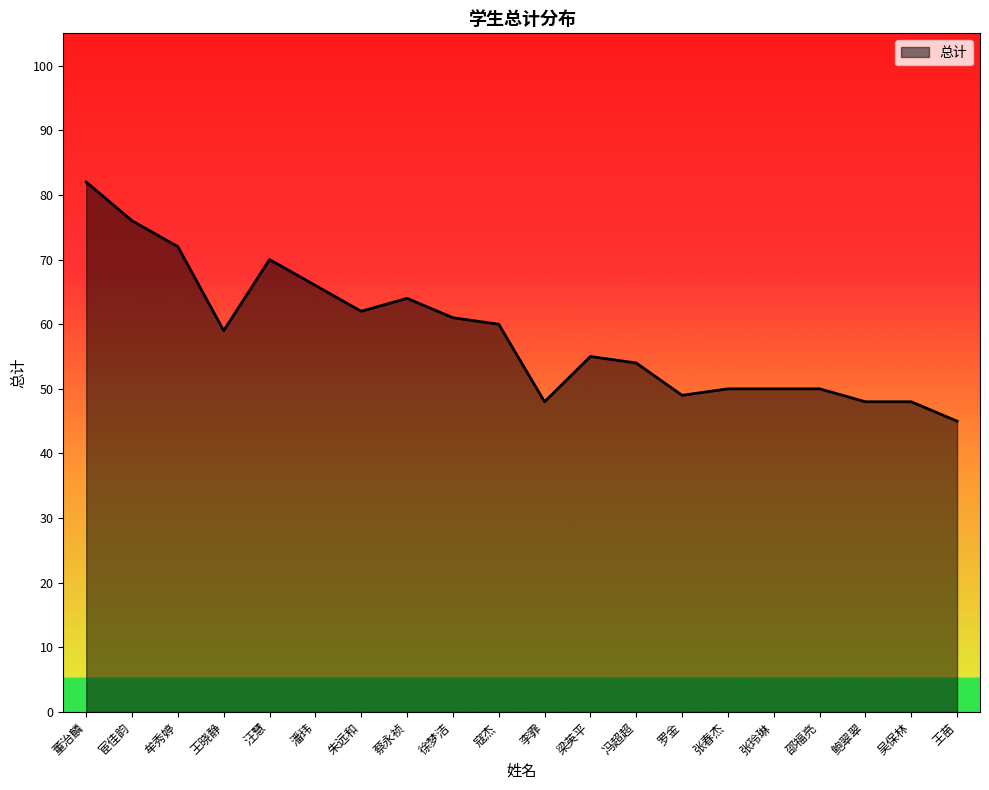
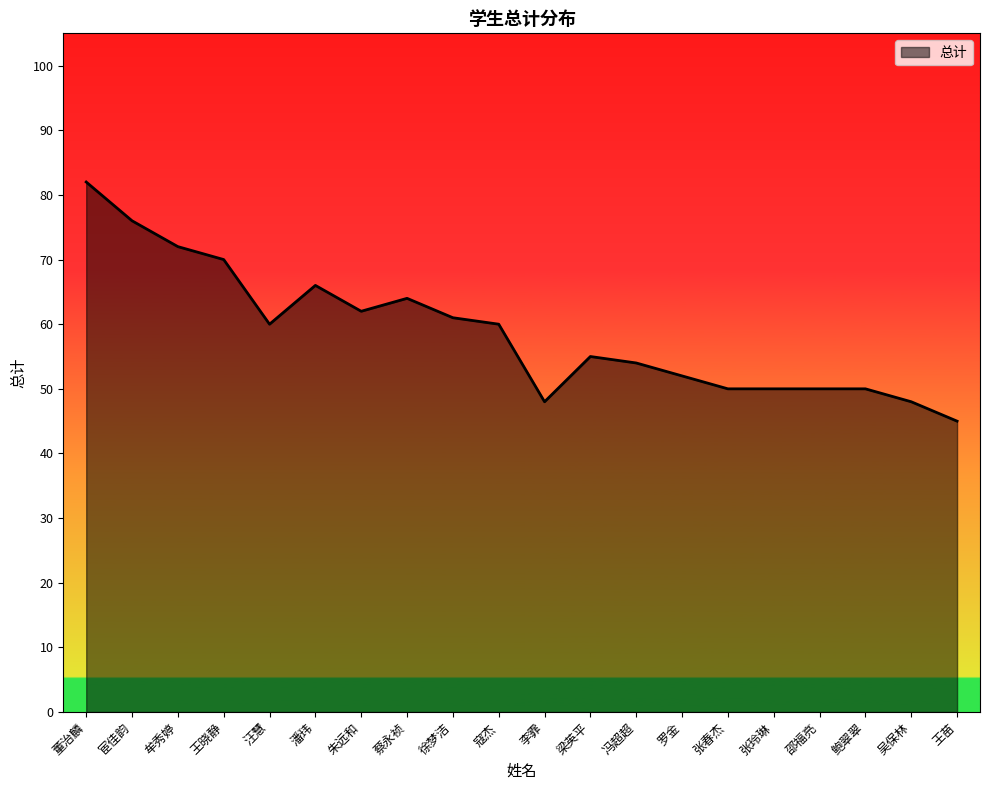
  {
    "董治麟": 82,
    "宦佳韵": 76,
    "牟秀婷": 72,
-   "王晓静": 59,
-   "汪慧": 70,
+   "王晓静": 70,
+   "汪慧": 60,
    "潘玮": 66,
    "朱远和": 62,
    "蔡永祯": 64,
    "徐梦洁": 61,
    "寇杰": 60,
    "李霏": 48,
    "梁英平": 55,
    "冯超超": 54,
-   "罗金": 49,
+   "罗金": 52,
    "张春杰": 50,
    "张玲琳": 50,
    "邵福亮": 50,
-   "鲍翠翠": 48,
+   "鲍翠翠": 50,
    "吴保林": 48,
    "王苗": 45
  }
